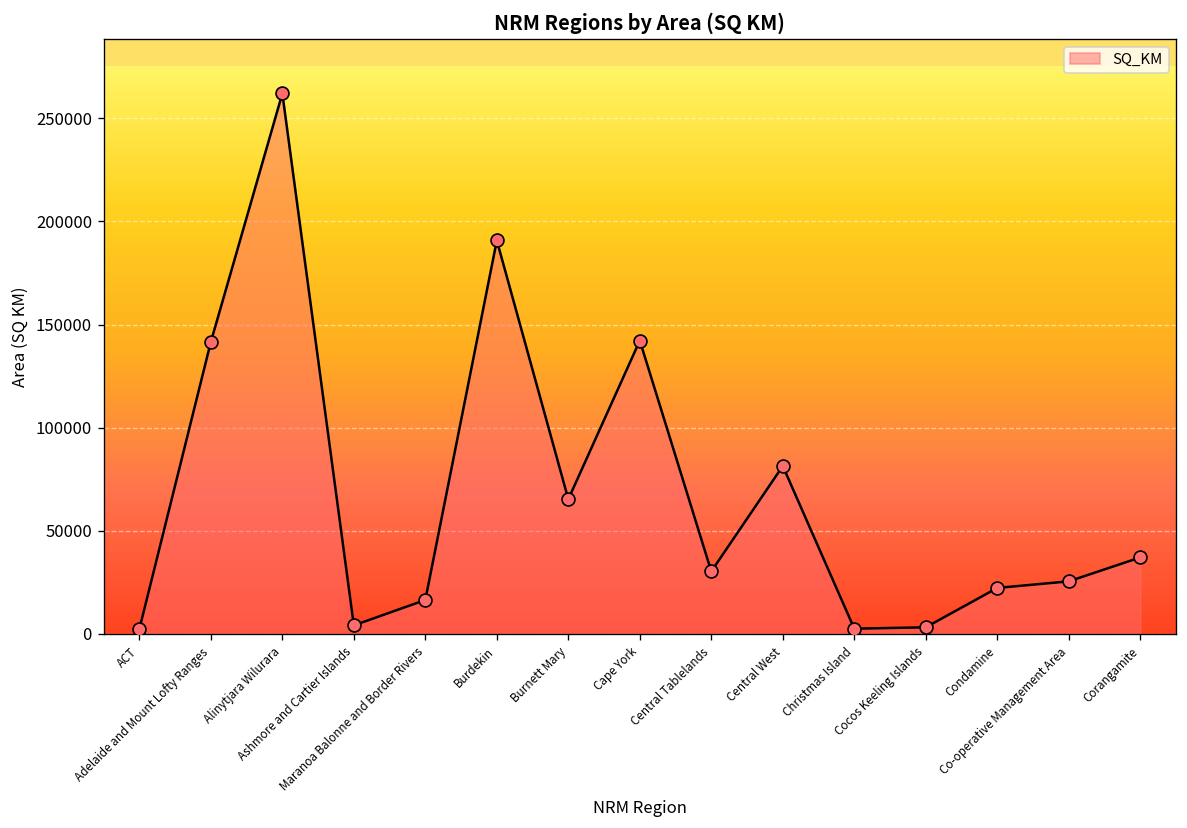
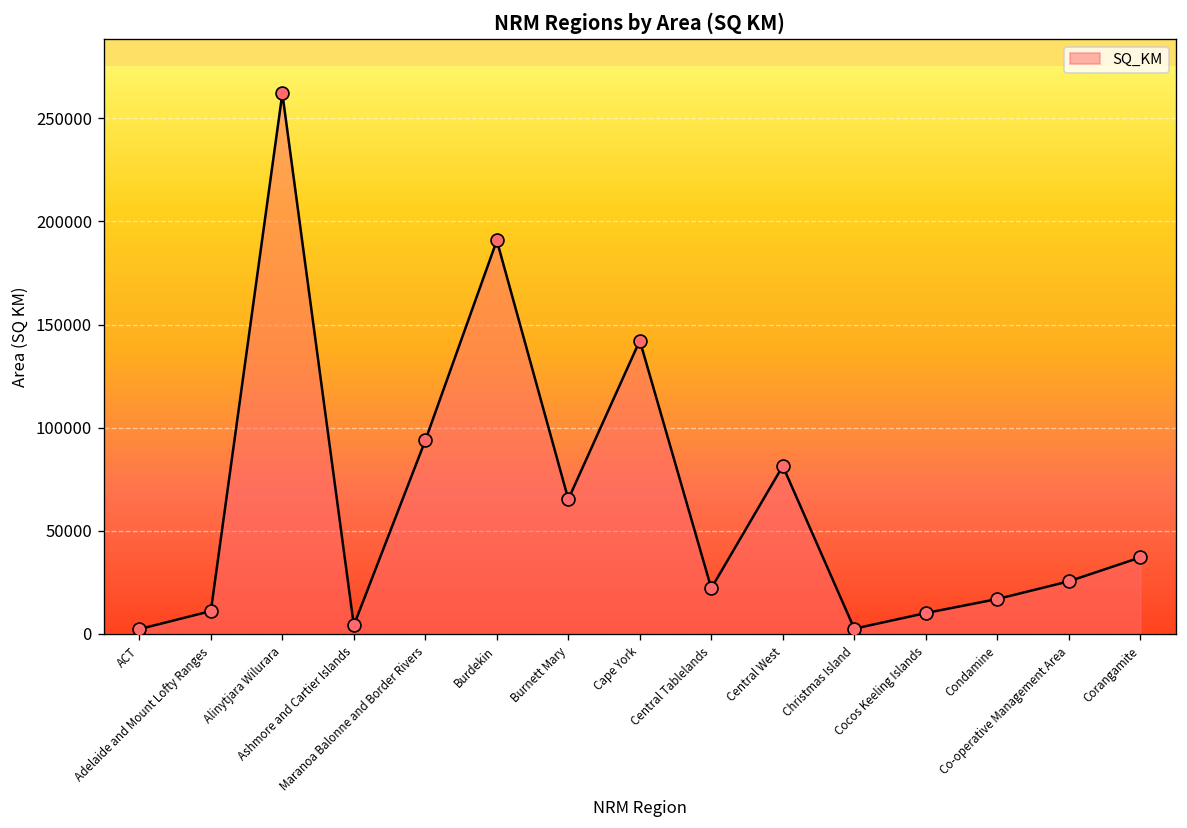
  {
    "ACT": 2000,
-   "Adelaide and Mount Lofty Ranges": 142000,
+   "Adelaide and Mount Lofty Ranges": 11000,
    "Alinytjara Wilurara": 262000,
    "Ashmore and Cartier Islands": 4000,
-   "Maranoa Balonne and Border Rivers": 16000,
+   "Maranoa Balonne and Border Rivers": 94000,
    "Burdekin": 191000,
    "Burnett Mary": 65000,
    "Cape York": 142000,
-   "Central Tablelands": 30000,
+   "Central Tablelands": 22000,
    "Central West": 81000,
    "Christmas Island": 3000,
-   "Cocos Keeling Islands": 3000,
-   "Condamine": 22000,
+   "Cocos Keeling Islands": 10000,
+   "Condamine": 17000,
    "Co-operative Management Area": 26000,
    "Corangamite": 37000
  }
